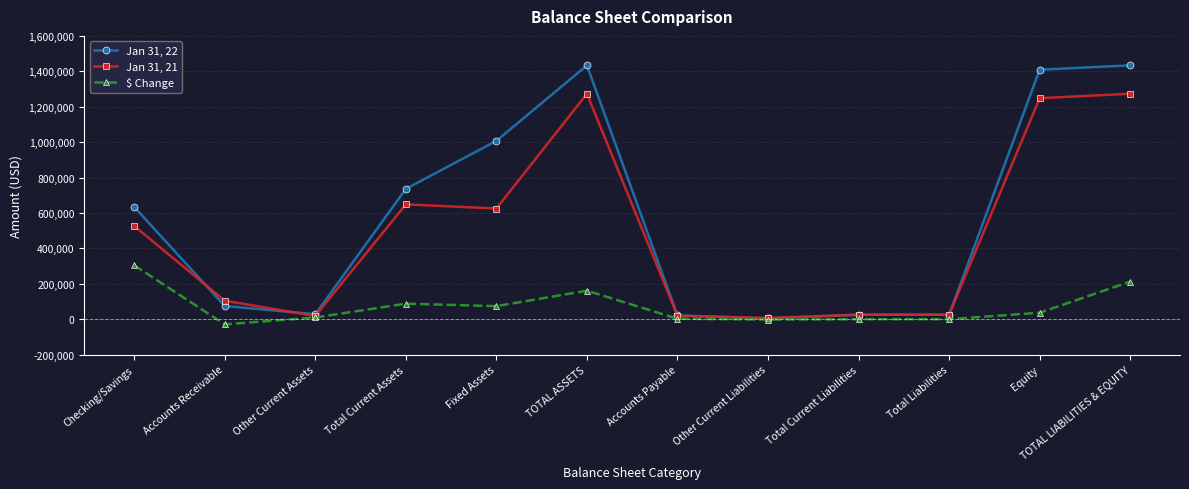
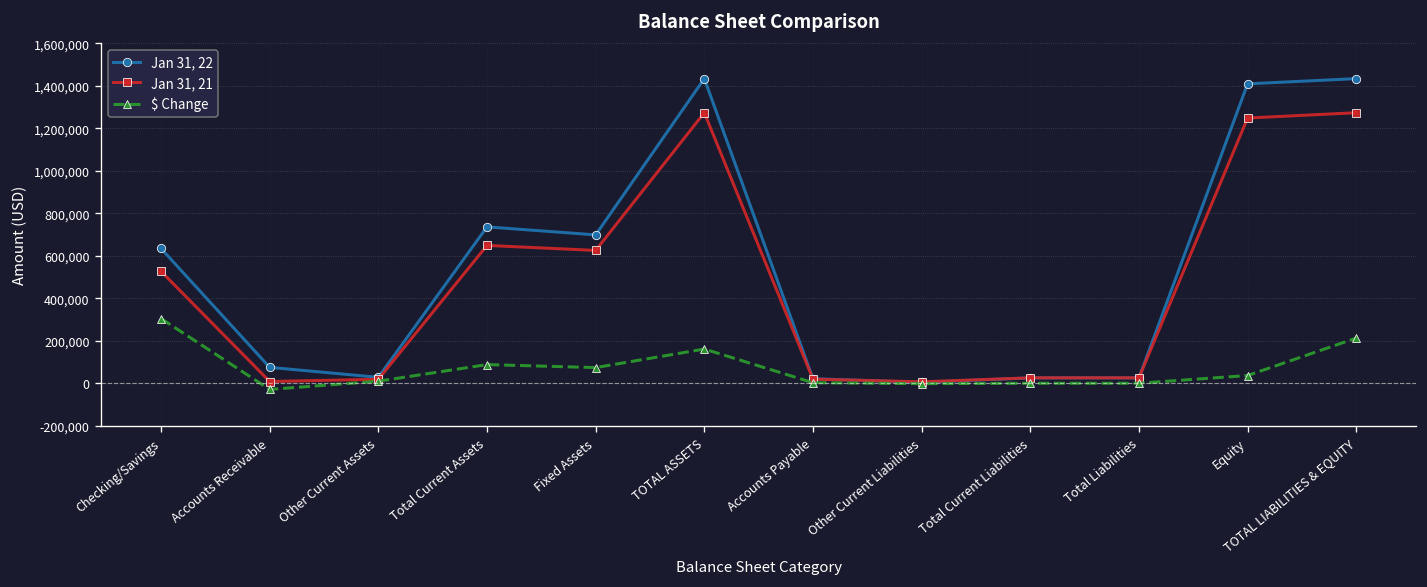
  {
    "Jan 31, 22": {
      "Checking/Savings": "630,000",
      "Accounts Receivable": "70,000",
      "Total Current Assets": "740,000",
-     "Fixed Assets": "1,010,000",
+     "Fixed Assets": "700,000",
      "TOTAL ASSETS": "1,430,000",
      "Equity": "1,410,000",
      "TOTAL LIABILITIES & EQUITY": "1,430,000"
    },
    "Jan 31, 21": {
      "Checking/Savings": "530,000",
-     "Accounts Receivable": "100,000",
+     "Accounts Receivable": "10,000",
      "Total Current Assets": "650,000",
      "Fixed Assets": "620,000",
      "TOTAL ASSETS": "1,270,000",
      "Equity": "1,250,000",
      "TOTAL LIABILITIES & EQUITY": "1,270,000"
    },
    "$ Change": {
      "Checking/Savings": "300,000",
      "Accounts Receivable": "-30,000",
      "Total Current Assets": "90,000",
      "Fixed Assets": "70,000",
      "TOTAL ASSETS": "160,000",
      "Accounts Payable": "0",
      "Total Current Liabilities": "0",
      "Total Liabilities": "0",
      "Equity": "40,000",
      "TOTAL LIABILITIES & EQUITY": "210,000"
    }
  }
